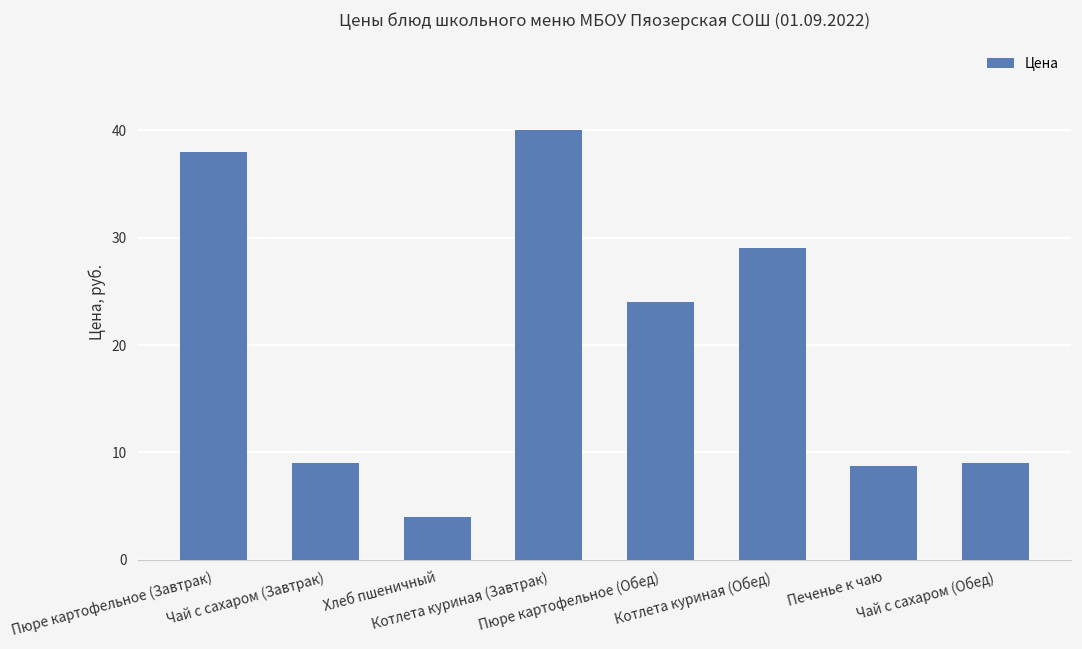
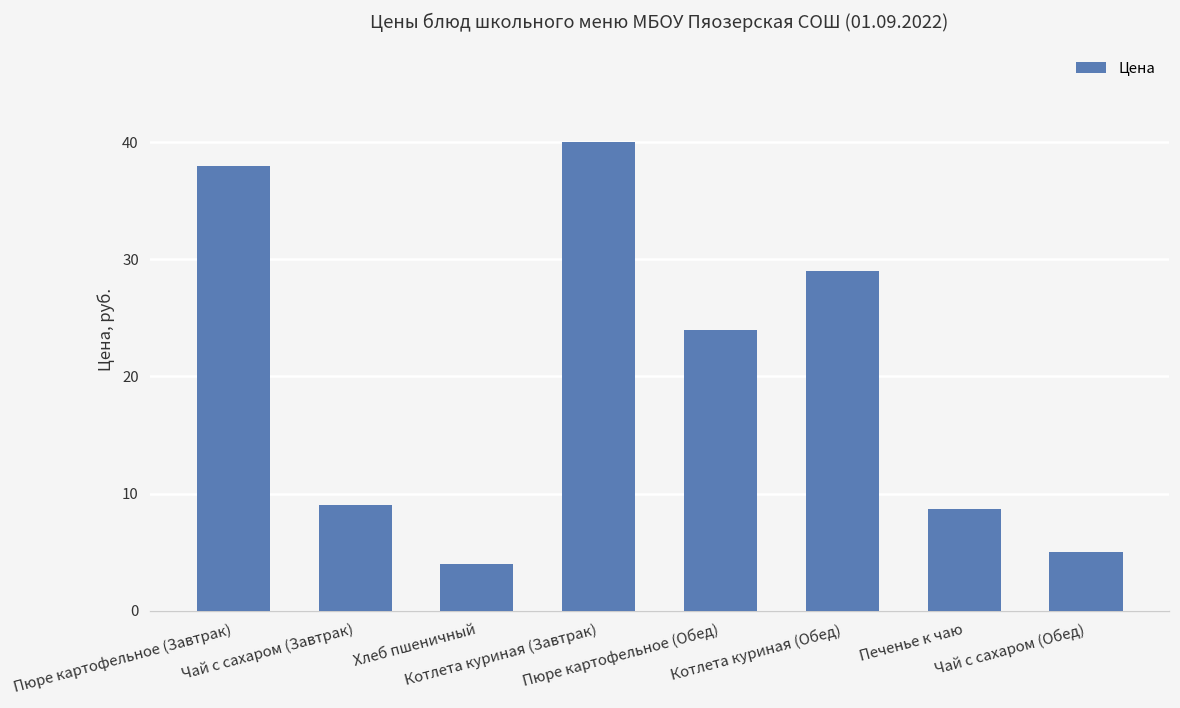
  {
    "Пюре картофельное (Завтрак)": 38,
    "Чай с сахаром (Завтрак)": 9,
    "Хлеб пшеничный": 4,
    "Котлета куриная (Завтрак)": 40,
    "Пюре картофельное (Обед)": 24,
    "Котлета куриная (Обед)": 29,
    "Печенье к чаю": 9,
-   "Чай с сахаром (Обед)": 9
+   "Чай с сахаром (Обед)": 5
  }
